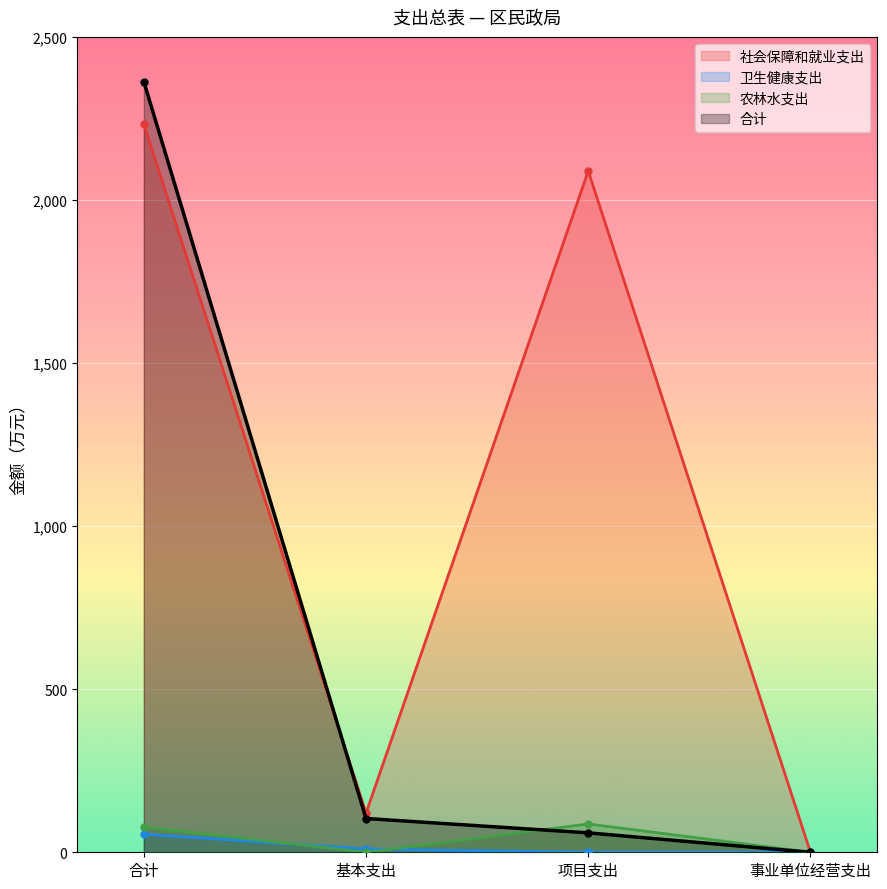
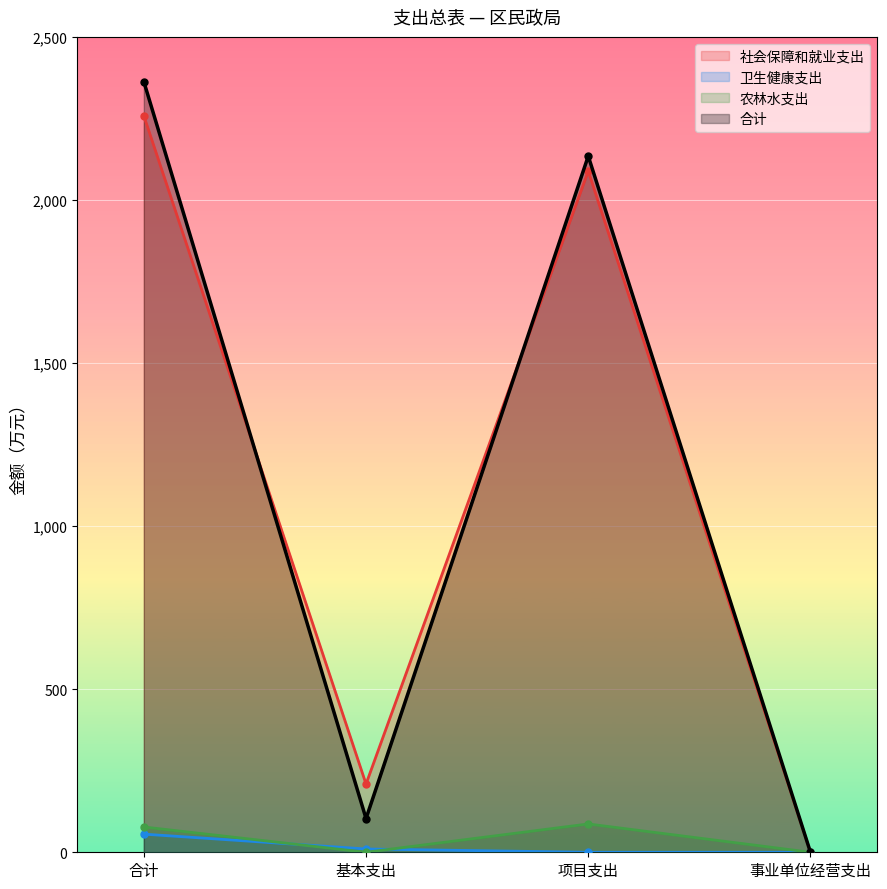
  {
    "社会保障和就业支出": {
-     "合计": "2,230",
-     "基本支出": "120",
+     "合计": "2,260",
+     "基本支出": "210",
      "项目支出": "2,090"
    },
    "卫生健康支出": {
      "合计": "60",
      "基本支出": "10",
      "项目支出": "0"
    },
    "农林水支出": {
      "合计": "80",
      "基本支出": "0",
      "项目支出": "90"
    },
    "合计": {
      "合计": "2,360",
      "基本支出": "100",
-     "项目支出": "60"
+     "项目支出": "2,130"
    }
  }
